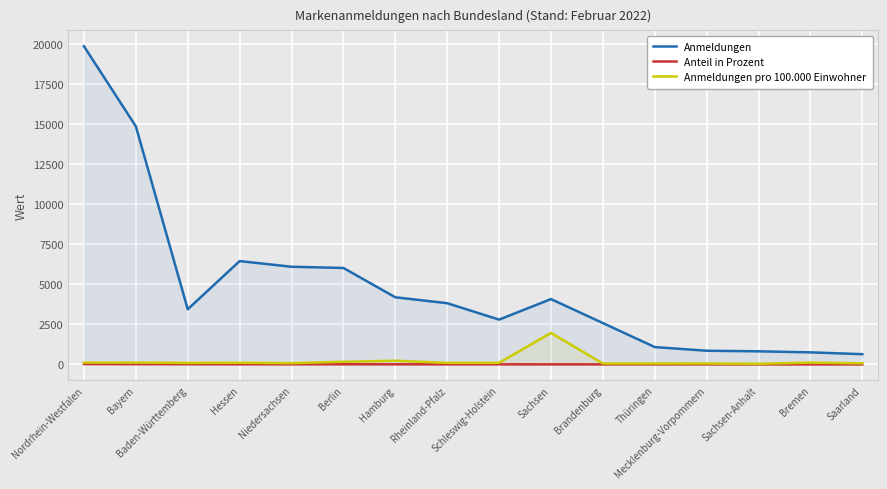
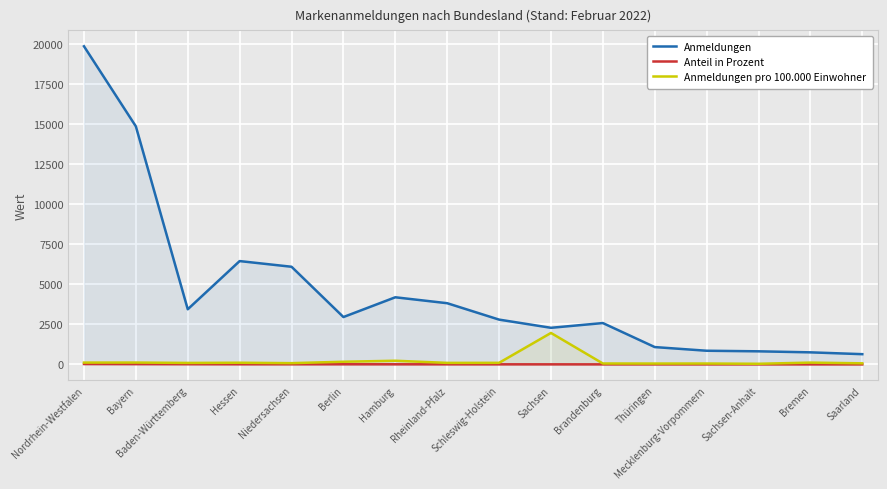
  {
    "Anmeldungen": {
      "Nordrhein-Westfalen": 19800,
      "Bayern": 14800,
      "Baden-Württemberg": 3400,
      "Hessen": 6400,
      "Niedersachsen": 6100,
-     "Berlin": 6000,
+     "Berlin": 3000,
      "Hamburg": 4200,
      "Rheinland-Pfalz": 3800,
      "Schleswig-Holstein": 2800,
-     "Sachsen": 4100,
+     "Sachsen": 2300,
      "Brandenburg": 2600,
      "Thüringen": 1100,
      "Mecklenburg-Vorpommern": 900,
      "Sachsen-Anhalt": 800,
      "Bremen": 800,
      "Saarland": 600
    },
    "Anteil in Prozent": {
      "Berlin": 0,
      "Hamburg": 0,
      "Sachsen": 0
    },
    "Anmeldungen pro 100.000 Einwohner": {
      "Berlin": 200,
      "Hamburg": 200,
      "Sachsen": 2000
    }
  }
